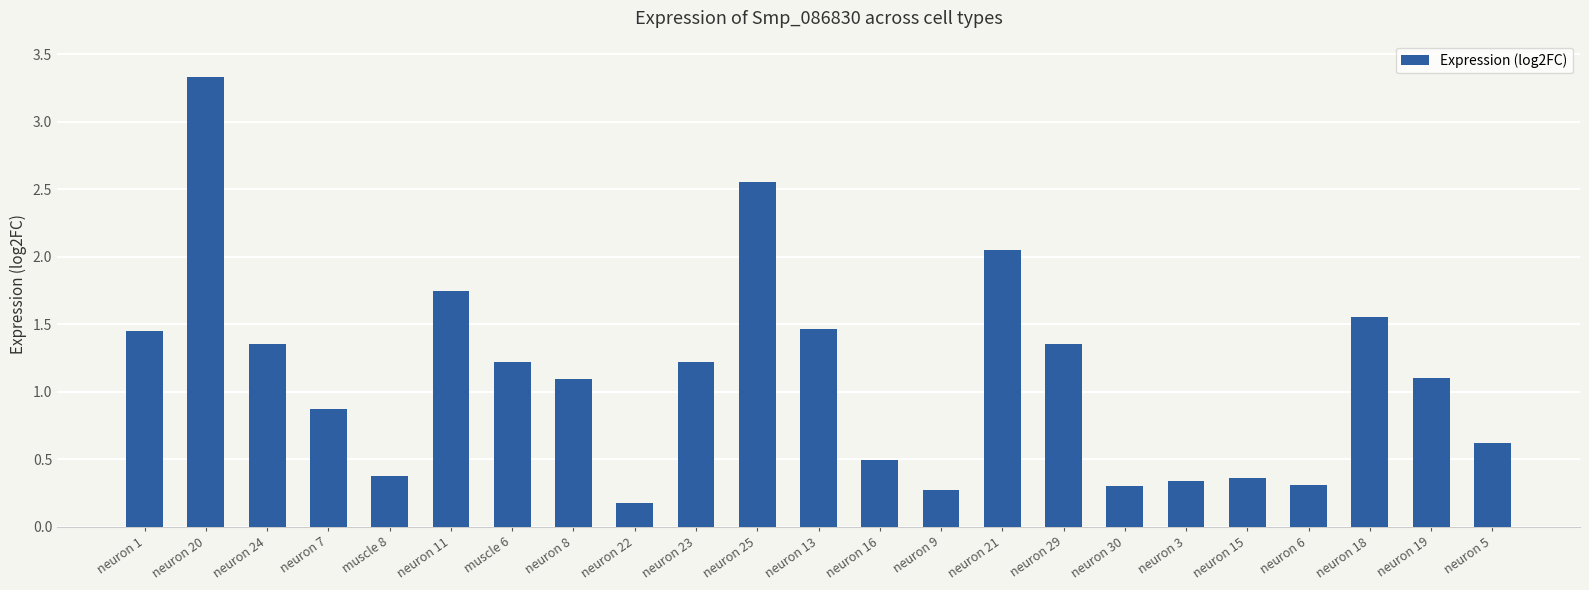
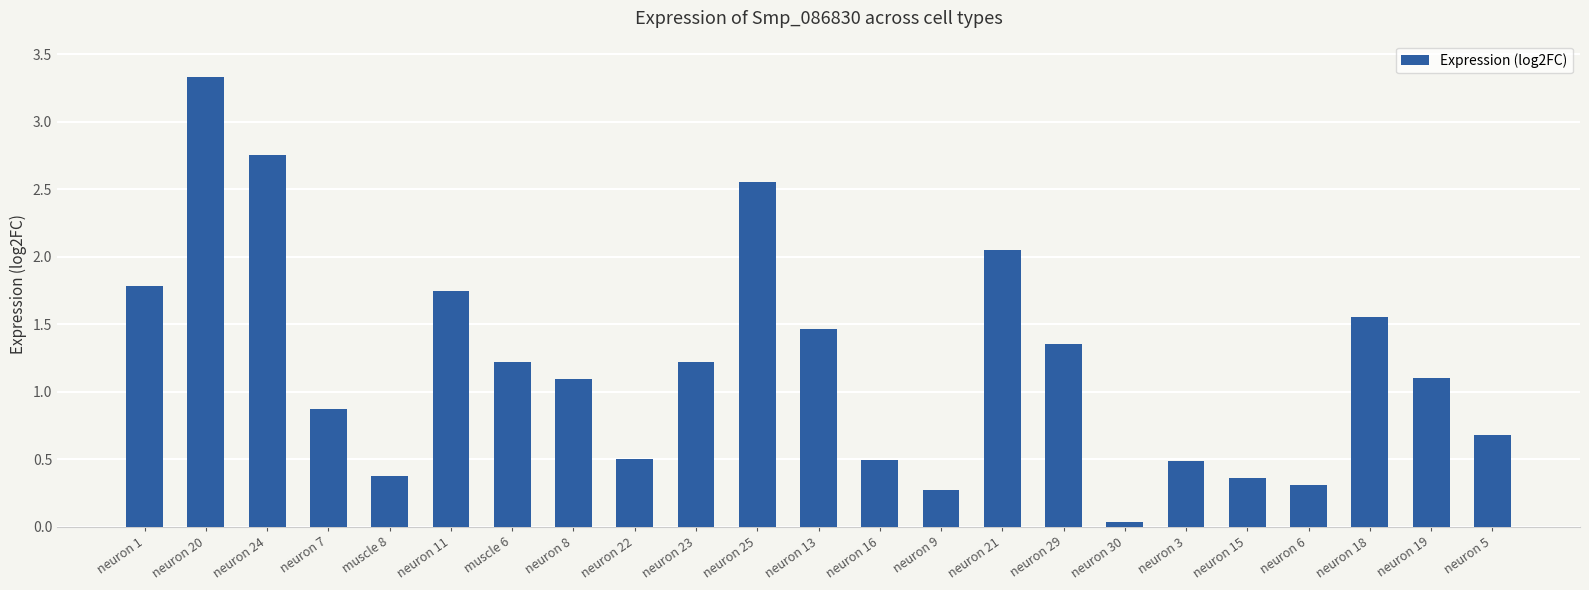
  {
-   "neuron 1": 1.45,
+   "neuron 1": 1.79,
    "neuron 20": 3.33,
-   "neuron 24": 1.35,
+   "neuron 24": 2.75,
    "neuron 7": 0.87,
    "muscle 8": 0.37,
    "neuron 11": 1.75,
    "muscle 6": 1.22,
    "neuron 8": 1.09,
-   "neuron 22": 0.18,
+   "neuron 22": 0.50,
    "neuron 23": 1.22,
    "neuron 25": 2.55,
    "neuron 13": 1.46,
    "neuron 16": 0.50,
    "neuron 9": 0.27,
    "neuron 21": 2.05,
    "neuron 29": 1.35,
-   "neuron 30": 0.30,
-   "neuron 3": 0.34,
+   "neuron 30": 0.03,
+   "neuron 3": 0.49,
    "neuron 15": 0.36,
    "neuron 6": 0.31,
    "neuron 18": 1.55,
    "neuron 19": 1.10,
-   "neuron 5": 0.62
+   "neuron 5": 0.68
  }
